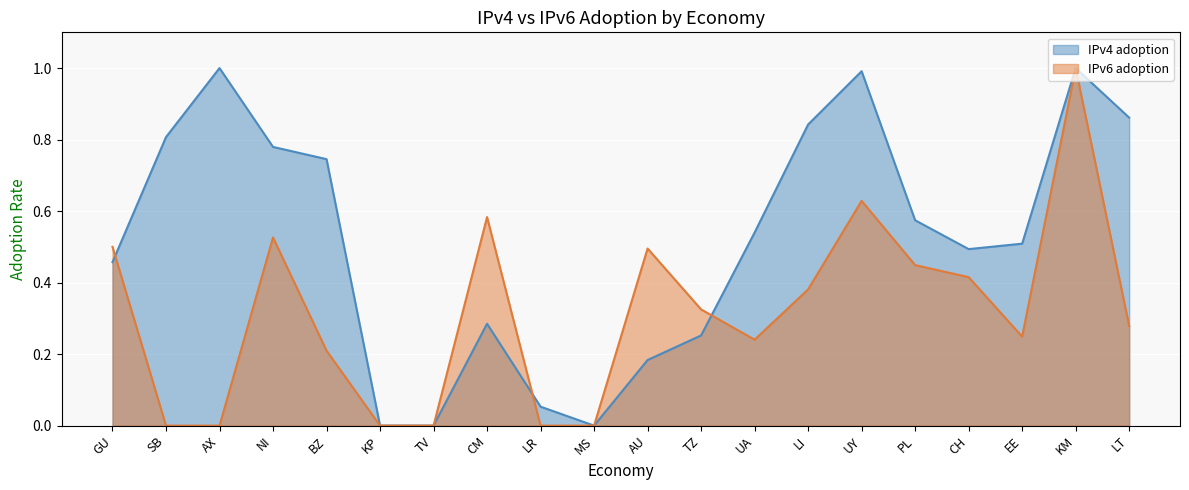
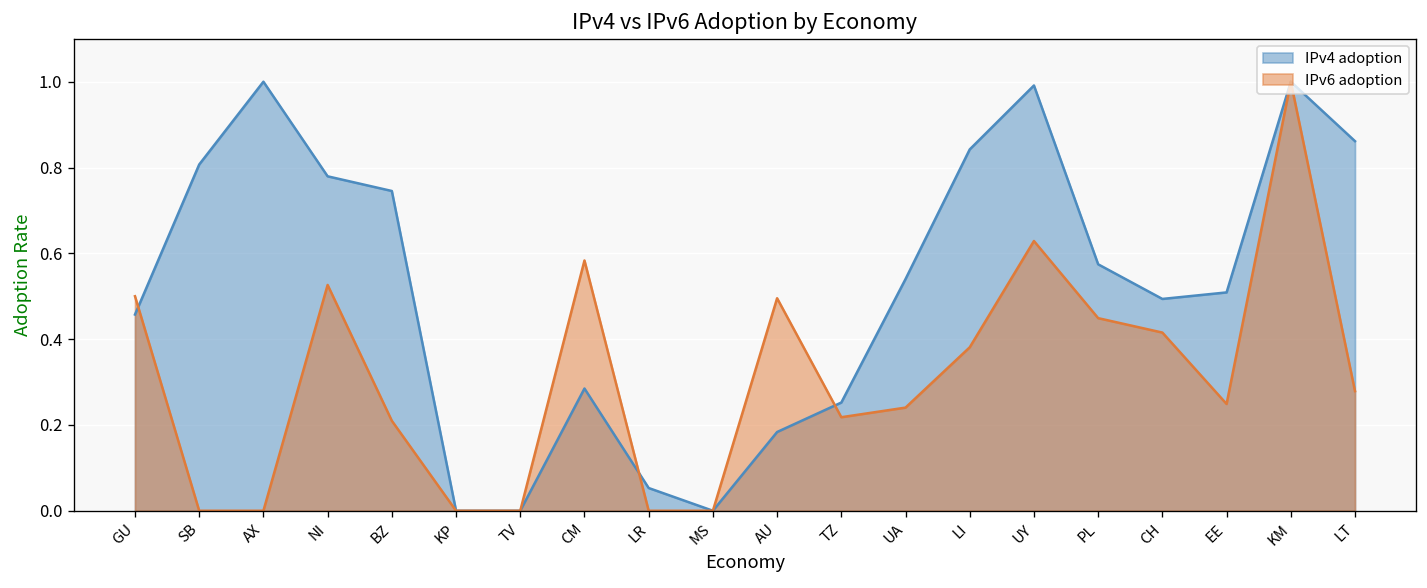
  {
    "IPv4 adoption": {
      "GU": 0.46,
      "SB": 0.81,
      "AX": 1.00,
      "NI": 0.78,
      "BZ": 0.75,
      "CM": 0.28,
      "LR": 0.05,
      "AU": 0.18,
      "TZ": 0.25,
      "UA": 0.54,
      "LI": 0.84,
      "UY": 0.99,
      "PL": 0.57,
      "CH": 0.49,
      "EE": 0.51,
      "LT": 0.86
    },
    "IPv6 adoption": {
      "GU": 0.50,
      "SB": 0.00,
      "AX": 0.00,
      "NI": 0.53,
      "BZ": 0.21,
      "CM": 0.58,
      "LR": 0.00,
      "AU": 0.50,
-     "TZ": 0.33,
+     "TZ": 0.22,
      "UA": 0.24,
      "LI": 0.38,
      "UY": 0.63,
      "PL": 0.45,
      "CH": 0.42,
      "EE": 0.25,
      "LT": 0.28
    }
  }
